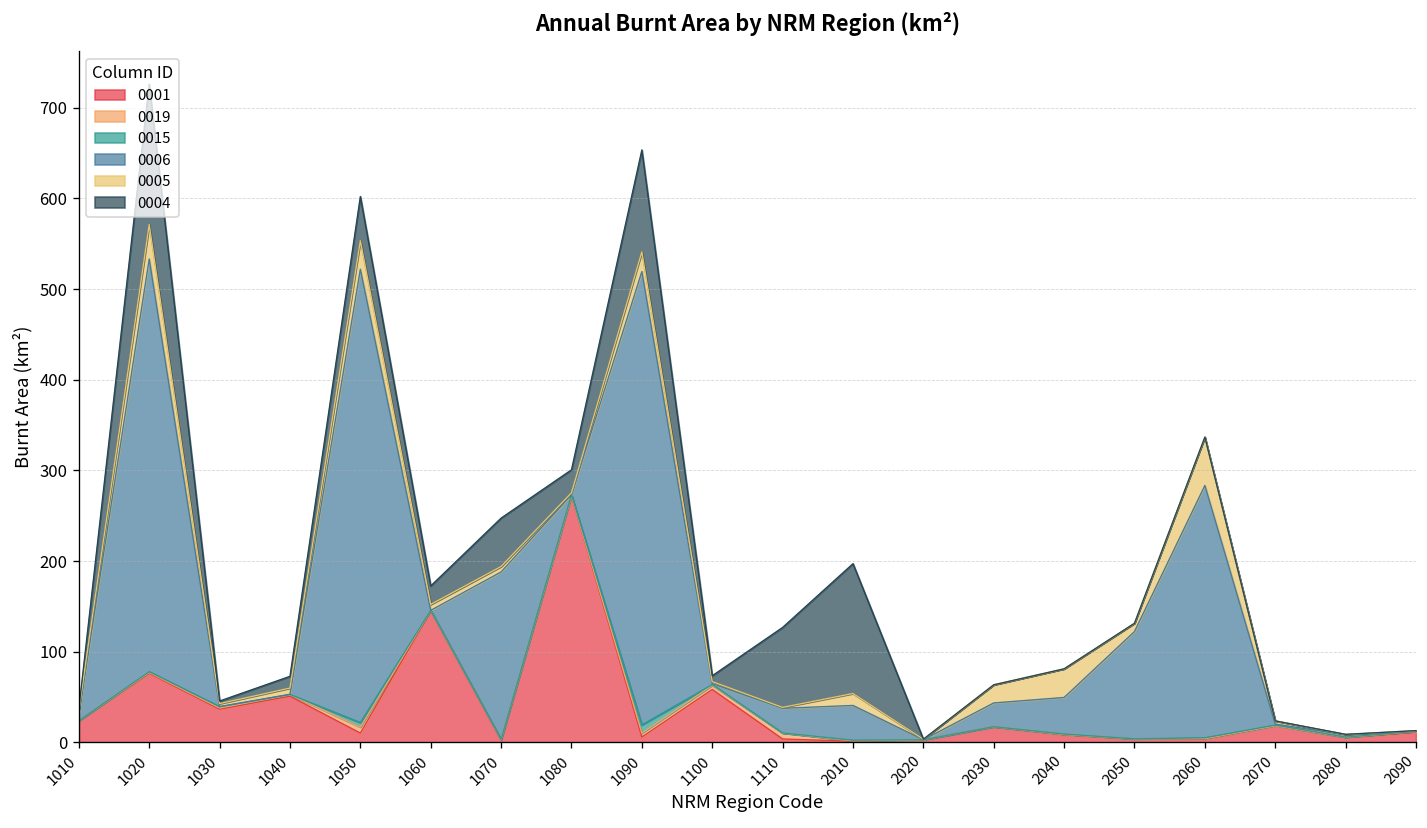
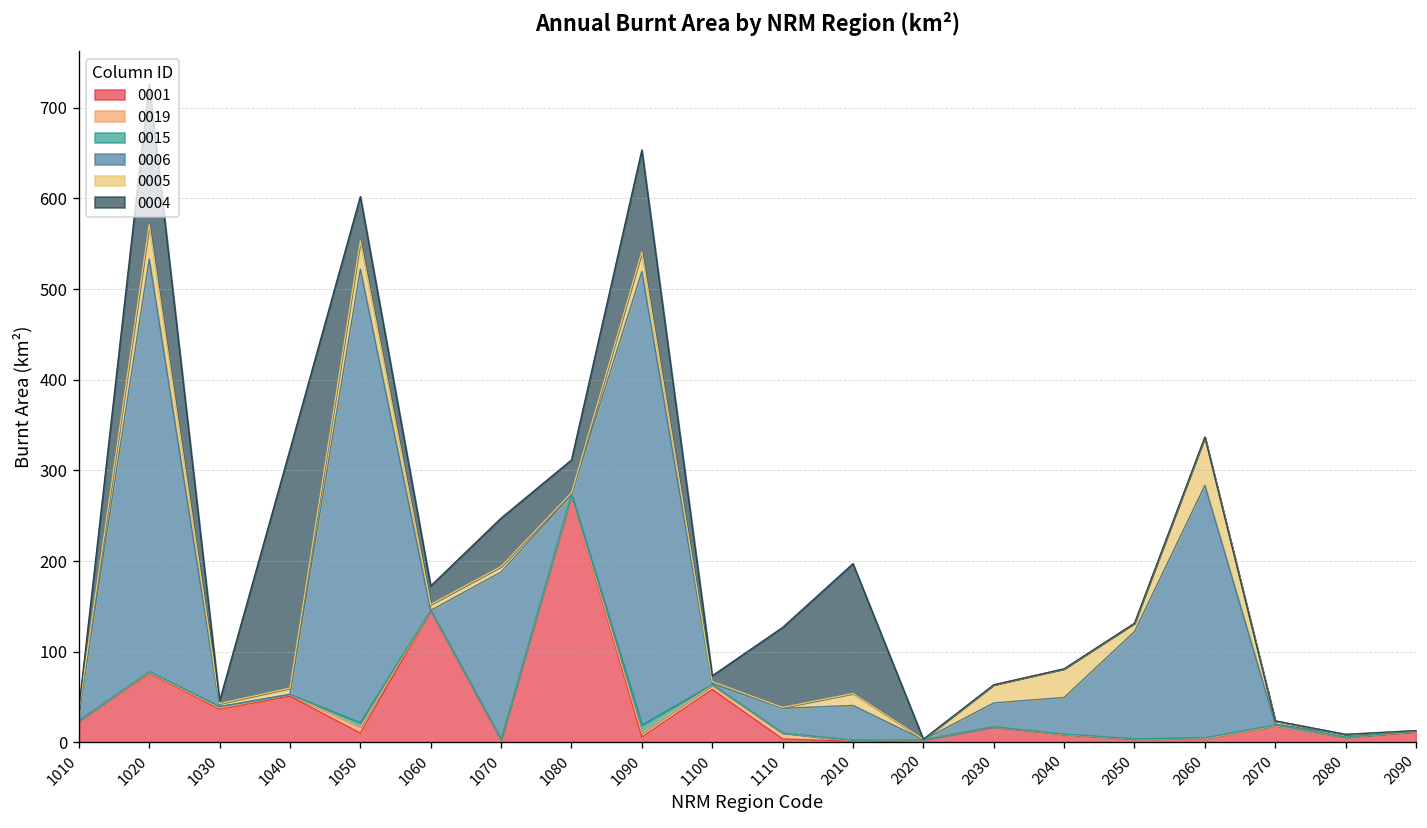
  {
    "0001": {
      "1050": 10,
      "1090": 10,
      "1100": 60,
      "1110": 0
    },
    "0004": {
-     "1040": 10,
+     "1040": 260,
      "1050": 50,
      "1060": 20,
      "1070": 50,
-     "1080": 30,
+     "1080": 40,
      "1090": 110,
      "1100": 10,
      "1110": 90,
      "2010": 140
    }
  }
